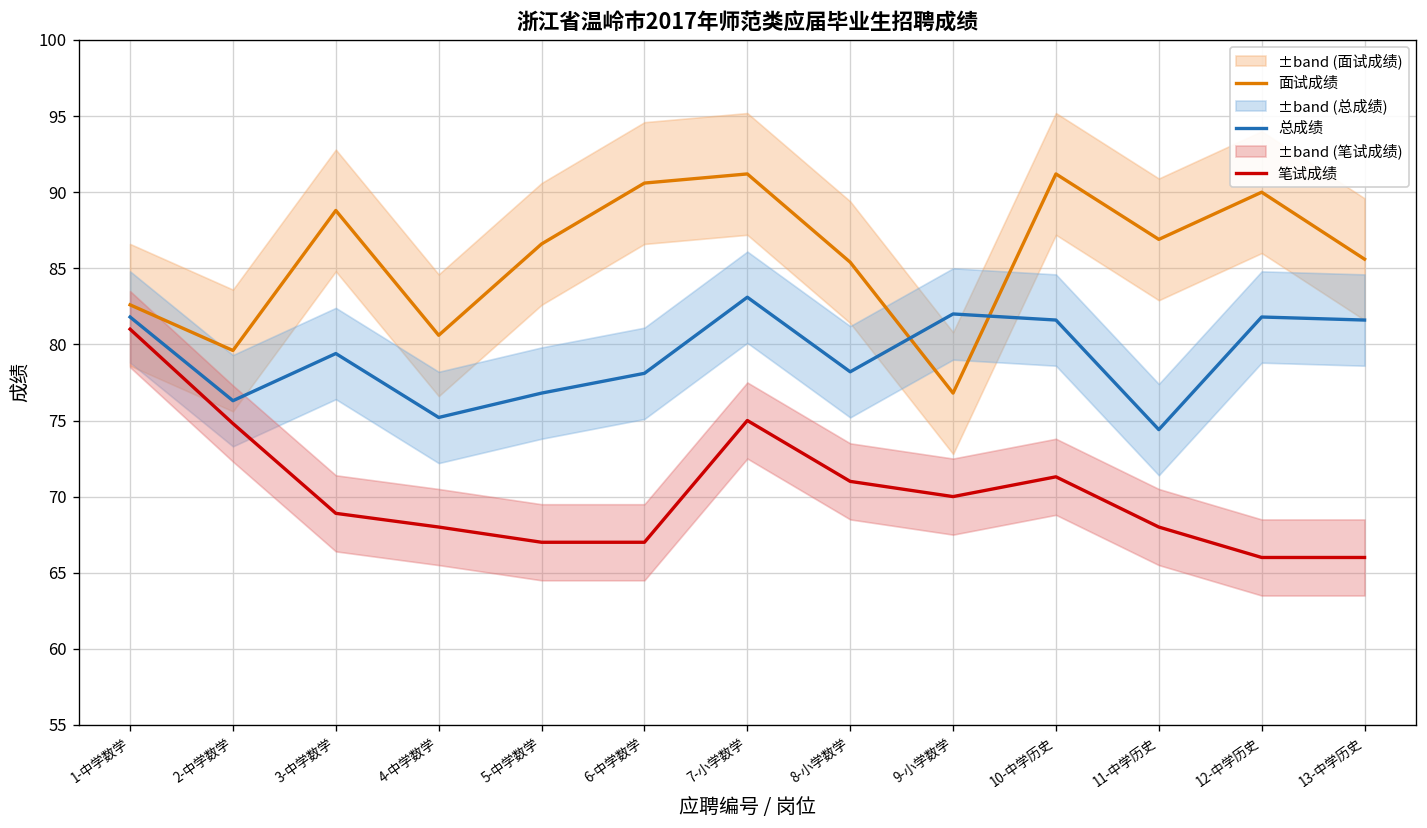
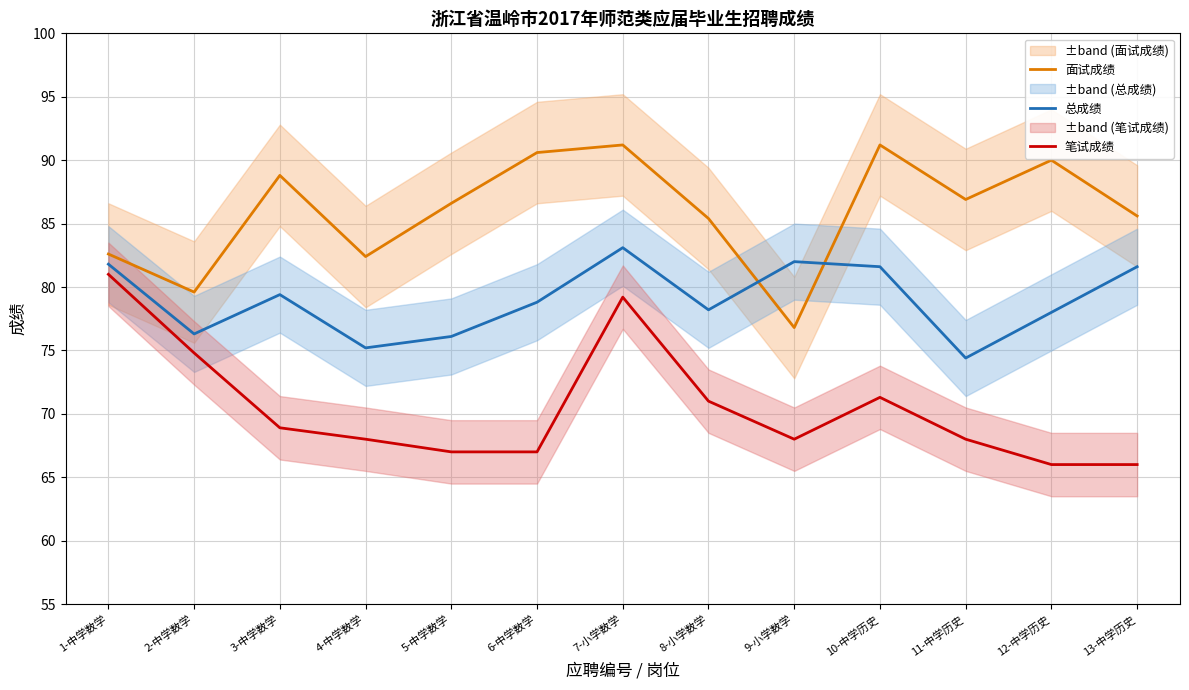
  {
    "面试成绩": {
      "1-中学数学": 82.6,
      "2-中学数学": 79.6,
      "3-中学数学": 88.8,
-     "4-中学数学": 80.6,
+     "4-中学数学": 82.4,
      "5-中学数学": 86.6,
      "6-中学数学": 90.6,
      "7-小学数学": 91.2,
      "8-小学数学": 85.4,
      "9-小学数学": 76.8,
      "10-中学历史": 91.2,
      "11-中学历史": 86.9,
      "12-中学历史": 90.0,
      "13-中学历史": 85.6
    },
    "总成绩": {
      "1-中学数学": 81.8,
      "2-中学数学": 76.3,
      "3-中学数学": 79.4,
      "4-中学数学": 75.2,
-     "5-中学数学": 76.8,
-     "6-中学数学": 78.1,
+     "5-中学数学": 76.1,
+     "6-中学数学": 78.8,
      "7-小学数学": 83.1,
      "8-小学数学": 78.2,
      "9-小学数学": 82.0,
      "10-中学历史": 81.6,
      "11-中学历史": 74.4,
-     "12-中学历史": 81.8,
+     "12-中学历史": 78.0,
      "13-中学历史": 81.6
    },
    "笔试成绩": {
      "1-中学数学": 81.0,
      "2-中学数学": 74.8,
      "3-中学数学": 68.9,
      "4-中学数学": 68.0,
      "5-中学数学": 67.0,
      "6-中学数学": 67.0,
-     "7-小学数学": 75.0,
+     "7-小学数学": 79.2,
      "8-小学数学": 71.0,
-     "9-小学数学": 70,
+     "9-小学数学": 68,
      "10-中学历史": 71.3,
      "11-中学历史": 68.0,
      "12-中学历史": 66.0,
      "13-中学历史": 66.0
    }
  }
